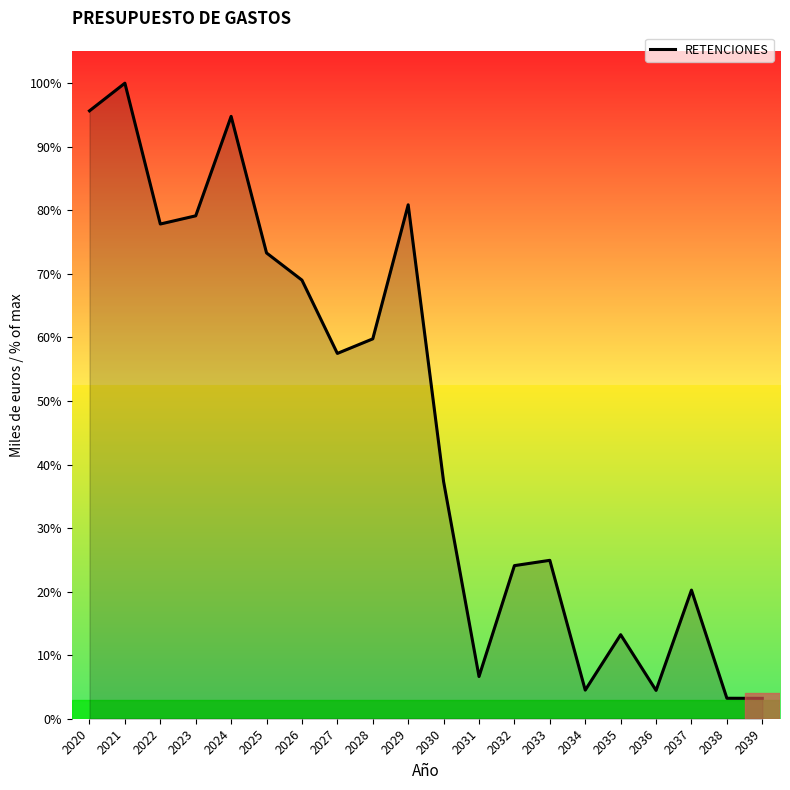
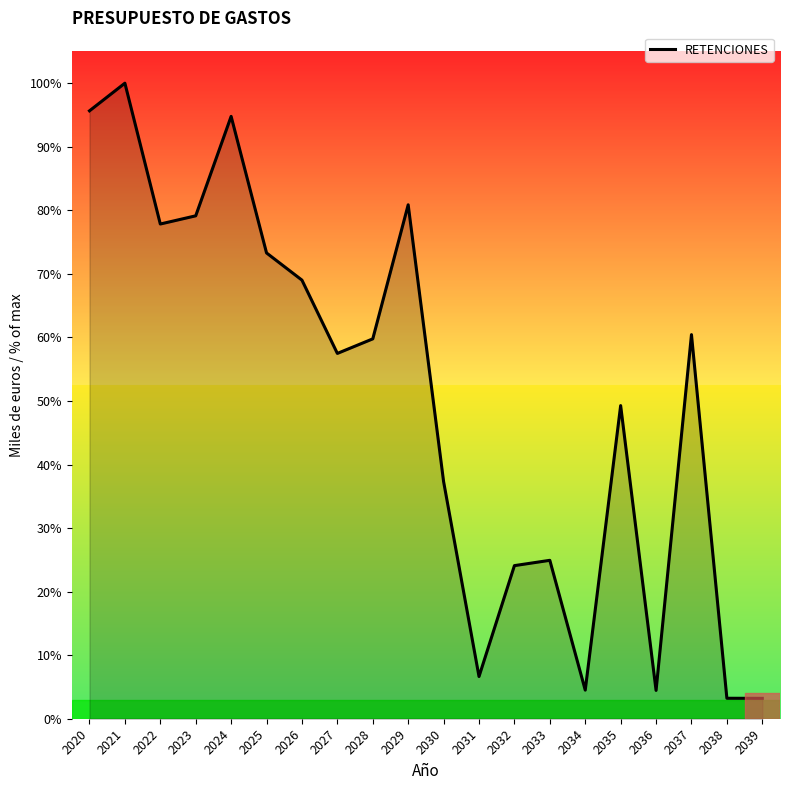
  {
    "2020": "96%",
    "2021": "100%",
    "2022": "78%",
    "2023": "79%",
    "2024": "95%",
    "2025": "73%",
    "2026": "69%",
    "2027": "57%",
    "2028": "60%",
    "2029": "81%",
    "2030": "37%",
    "2031": "7%",
    "2032": "24%",
    "2033": "25%",
    "2034": "5%",
-   "2035": "13%",
+   "2035": "49%",
    "2036": "4%",
-   "2037": "20%",
+   "2037": "60%",
    "2038": "3%"
  }
